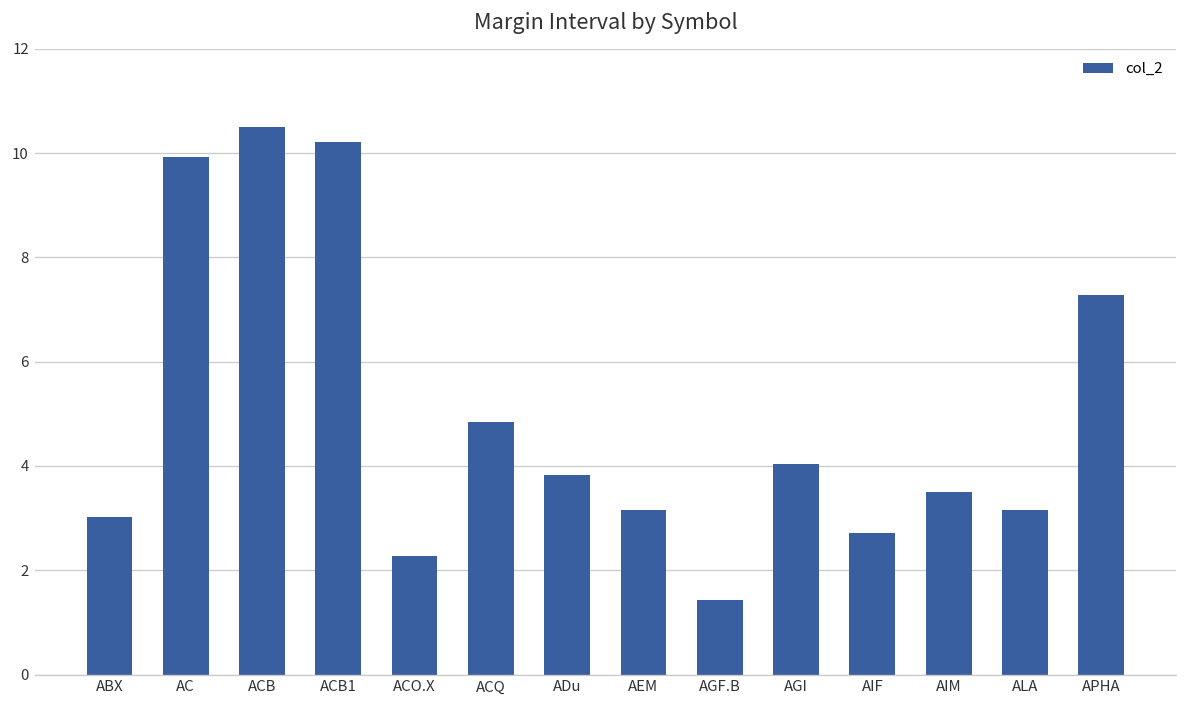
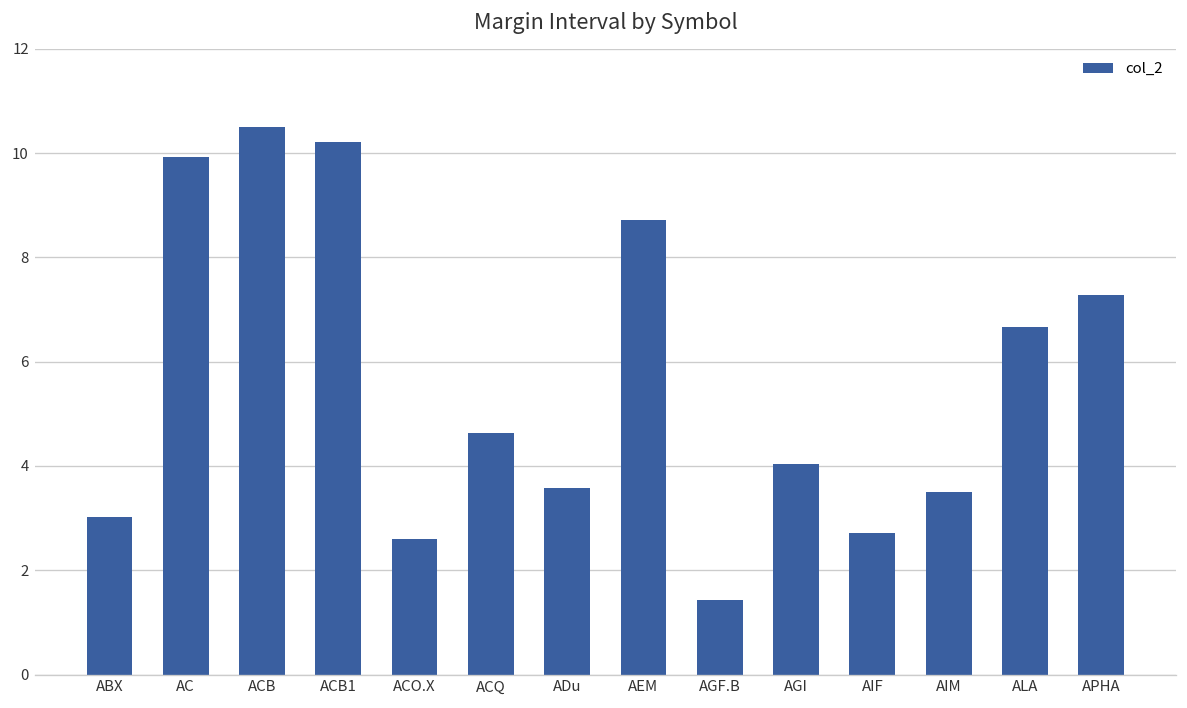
  {
    "ABX": 3.0,
    "AC": 9.9,
    "ACB": 10.5,
    "ACB1": 10.2,
-   "ACO.X": 2.3,
-   "ACQ": 4.8,
-   "ADu": 3.8,
-   "AEM": 3.2,
+   "ACO.X": 2.6,
+   "ACQ": 4.6,
+   "ADu": 3.6,
+   "AEM": 8.7,
    "AGF.B": 1.4,
    "AGI": 4.0,
    "AIF": 2.7,
    "AIM": 3.5,
-   "ALA": 3.2,
+   "ALA": 6.7,
    "APHA": 7.3
  }
